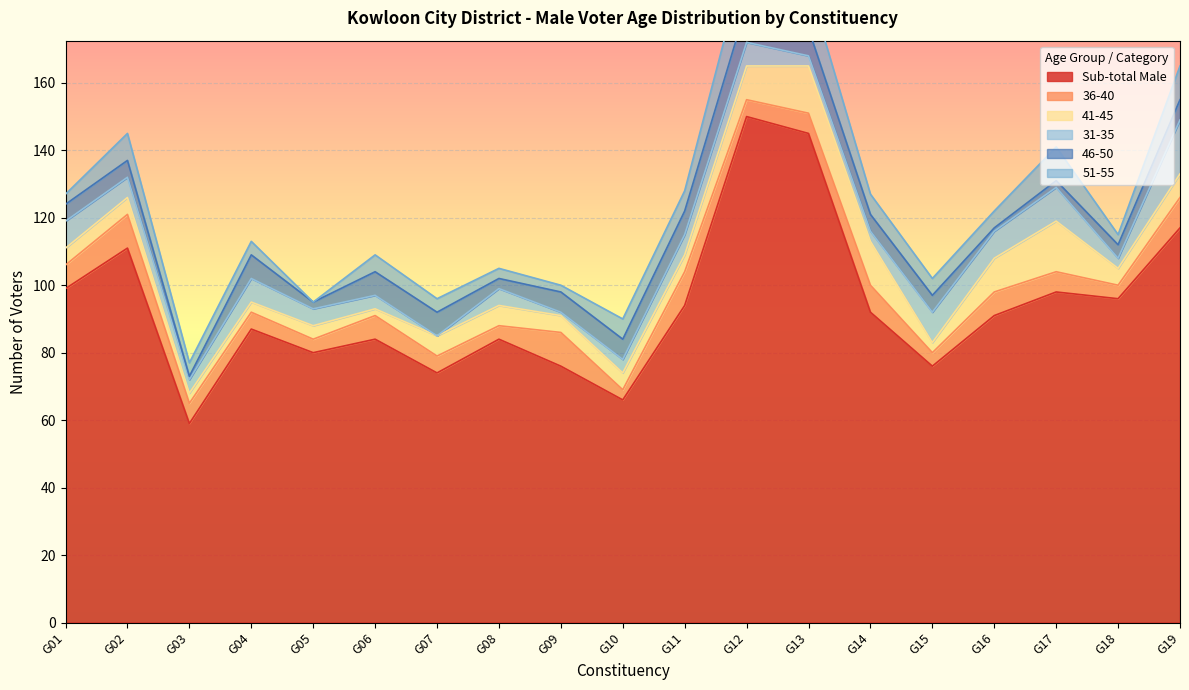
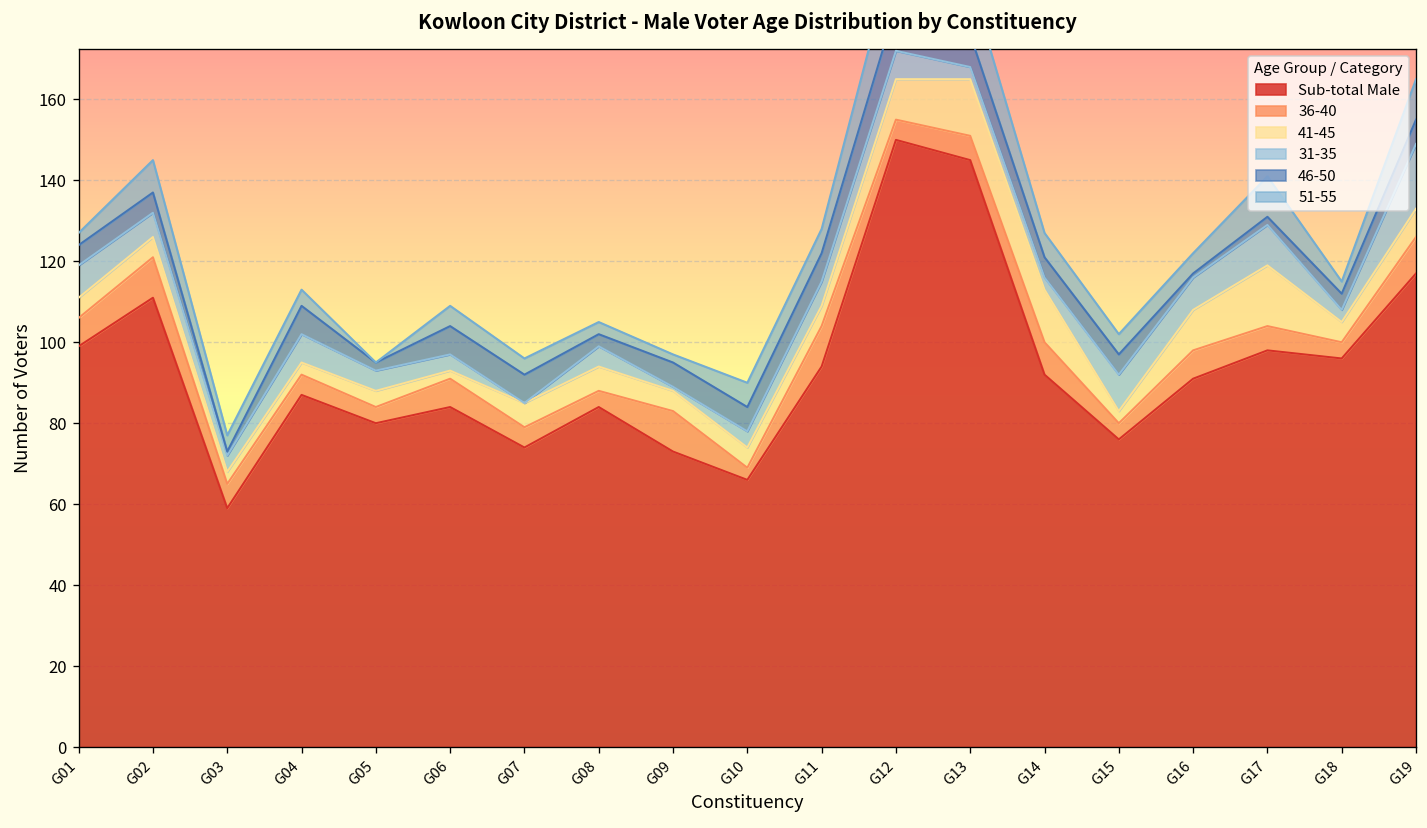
  {
    "Sub-total Male": {
      "G01": 99,
      "G02": 111,
      "G03": 59,
      "G04": 87,
      "G05": 80,
      "G06": 84,
      "G07": 74,
      "G08": 84,
-     "G09": 76,
+     "G09": 73,
      "G10": 66,
      "G11": 94,
      "G12": 150,
      "G13": 145,
      "G14": 92,
      "G15": 76,
      "G16": 91,
      "G17": 98,
      "G18": 96,
      "G19": 117
    },
    "36-40": {
      "G01": 7,
      "G02": 10,
      "G03": 6,
      "G04": 5,
      "G05": 4,
      "G06": 7,
      "G07": 5,
      "G08": 4,
      "G09": 10,
      "G10": 3,
      "G11": 10,
      "G12": 5,
      "G13": 6,
      "G14": 8,
      "G15": 4,
      "G16": 7,
      "G17": 6,
      "G18": 4,
      "G19": 9
    },
    "41-45": {
      "G01": 5,
      "G02": 5,
      "G03": 3,
      "G04": 3,
      "G05": 4,
      "G06": 2,
      "G08": 6,
      "G09": 5,
      "G10": 5,
      "G11": 5,
      "G12": 10,
      "G13": 14,
      "G14": 13,
      "G15": 3,
      "G16": 10,
      "G17": 15,
      "G18": 5,
      "G19": 7
    },
    "46-50": {
      "G01": 5,
      "G02": 5,
      "G03": 1,
      "G04": 7,
      "G06": 7,
      "G07": 7,
      "G08": 3,
      "G09": 6,
      "G10": 6,
      "G11": 7,
      "G14": 5,
      "G15": 5,
      "G16": 1,
      "G18": 4,
      "G19": 6
    }
  }
